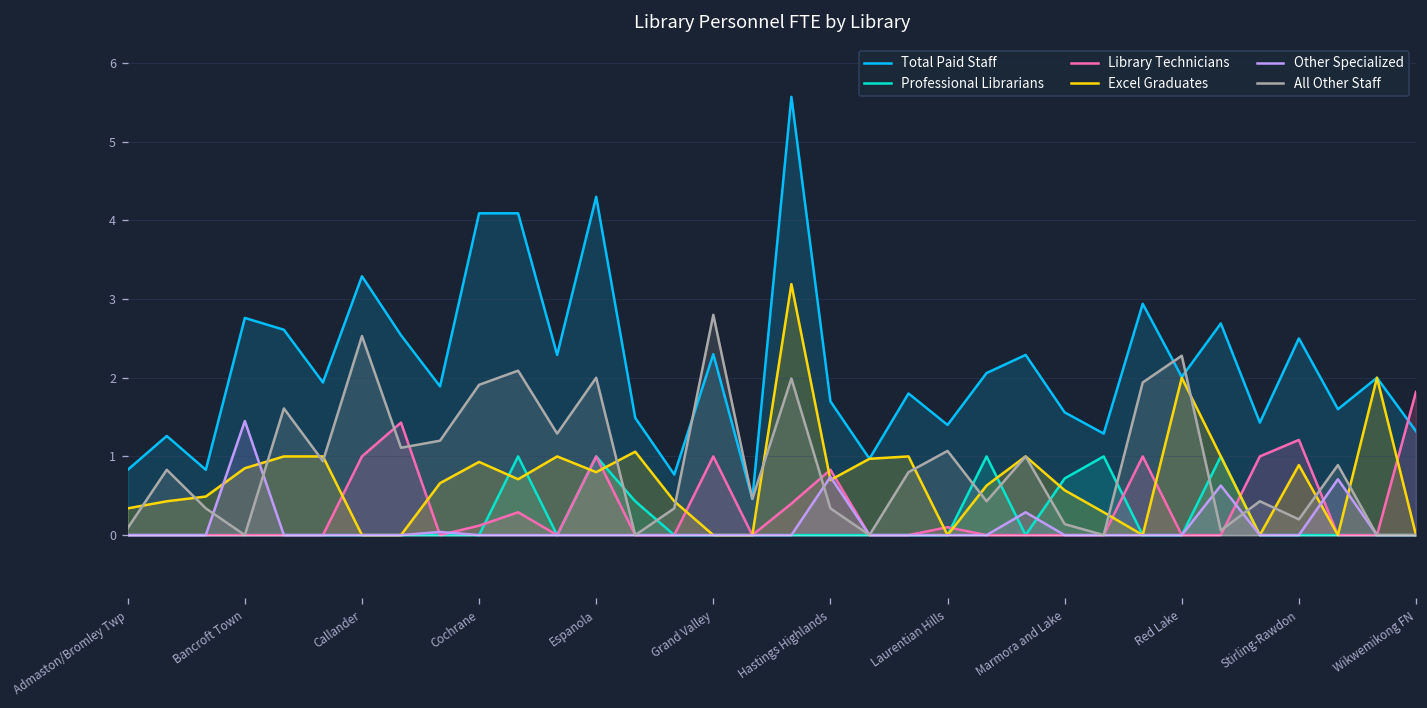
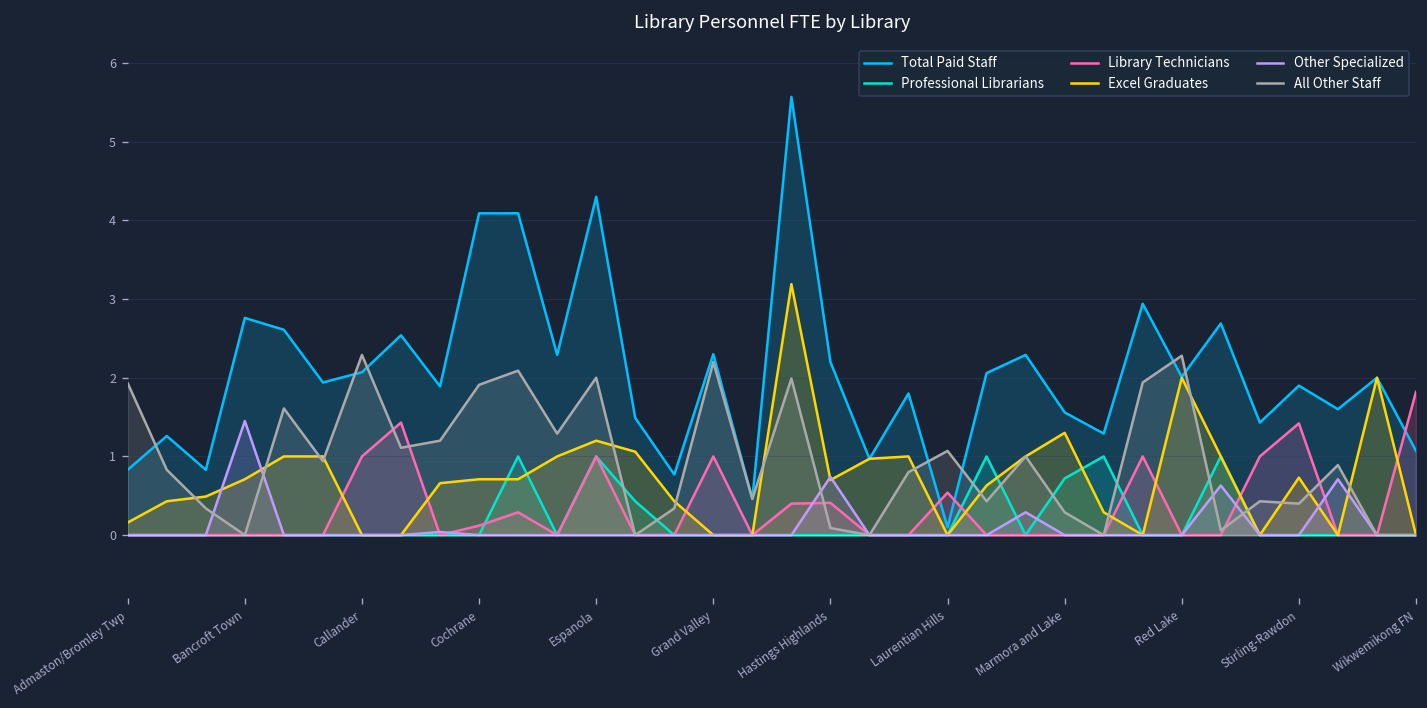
  {
    "Total Paid Staff": {
      "Admaston/Bromley Twp": 0.8,
      "Bancroft Town": 2.8,
-     "Callander": 3.3,
+     "Callander": 2.1,
      "Cochrane": 4.1,
      "Espanola": 4.3,
      "Grand Valley": 2.3,
-     "Hastings Highlands": 1.7,
-     "Laurentian Hills": 1.4,
+     "Hastings Highlands": 2.2,
+     "Laurentian Hills": 0.1,
      "Marmora and Lake": 1.6,
-     "Stirling-Rawdon": 2.5,
-     "Wikwemikong FN": 1.3
+     "Stirling-Rawdon": 1.9,
+     "Wikwemikong FN": 1.1
    },
    "Professional Librarians": {
      "Hastings Highlands": 0.0,
      "Marmora and Lake": 0.7
    },
    "Library Technicians": {
      "Callander": 1.0,
      "Cochrane": 0.1,
      "Grand Valley": 1.0,
-     "Hastings Highlands": 0.8,
-     "Laurentian Hills": 0.1,
-     "Stirling-Rawdon": 1.2,
+     "Hastings Highlands": 0.4,
+     "Laurentian Hills": 0.5,
+     "Stirling-Rawdon": 1.4,
      "Wikwemikong FN": 1.8
    },
    "Excel Graduates": {
-     "Admaston/Bromley Twp": 0.3,
-     "Bancroft Town": 0.9,
-     "Cochrane": 0.9,
-     "Espanola": 0.8,
+     "Admaston/Bromley Twp": 0.2,
+     "Bancroft Town": 0.7,
+     "Cochrane": 0.7,
+     "Espanola": 1.2,
      "Hastings Highlands": 0.7,
-     "Marmora and Lake": 0.6,
-     "Stirling-Rawdon": 0.9
+     "Marmora and Lake": 1.3,
+     "Stirling-Rawdon": 0.7
    },
    "Other Specialized": {
      "Bancroft Town": 1.5,
      "Espanola": 0.0,
      "Hastings Highlands": 0.7
    },
    "All Other Staff": {
-     "Admaston/Bromley Twp": 0.1,
-     "Callander": 2.5,
+     "Admaston/Bromley Twp": 1.9,
+     "Callander": 2.3,
      "Cochrane": 1.9,
      "Espanola": 2.0,
-     "Grand Valley": 2.8,
-     "Hastings Highlands": 0.3,
+     "Grand Valley": 2.2,
+     "Hastings Highlands": 0.1,
      "Laurentian Hills": 1.1,
-     "Marmora and Lake": 0.1,
+     "Marmora and Lake": 0.3,
      "Red Lake": 2.3,
-     "Stirling-Rawdon": 0.2
+     "Stirling-Rawdon": 0.4
    }
  }
